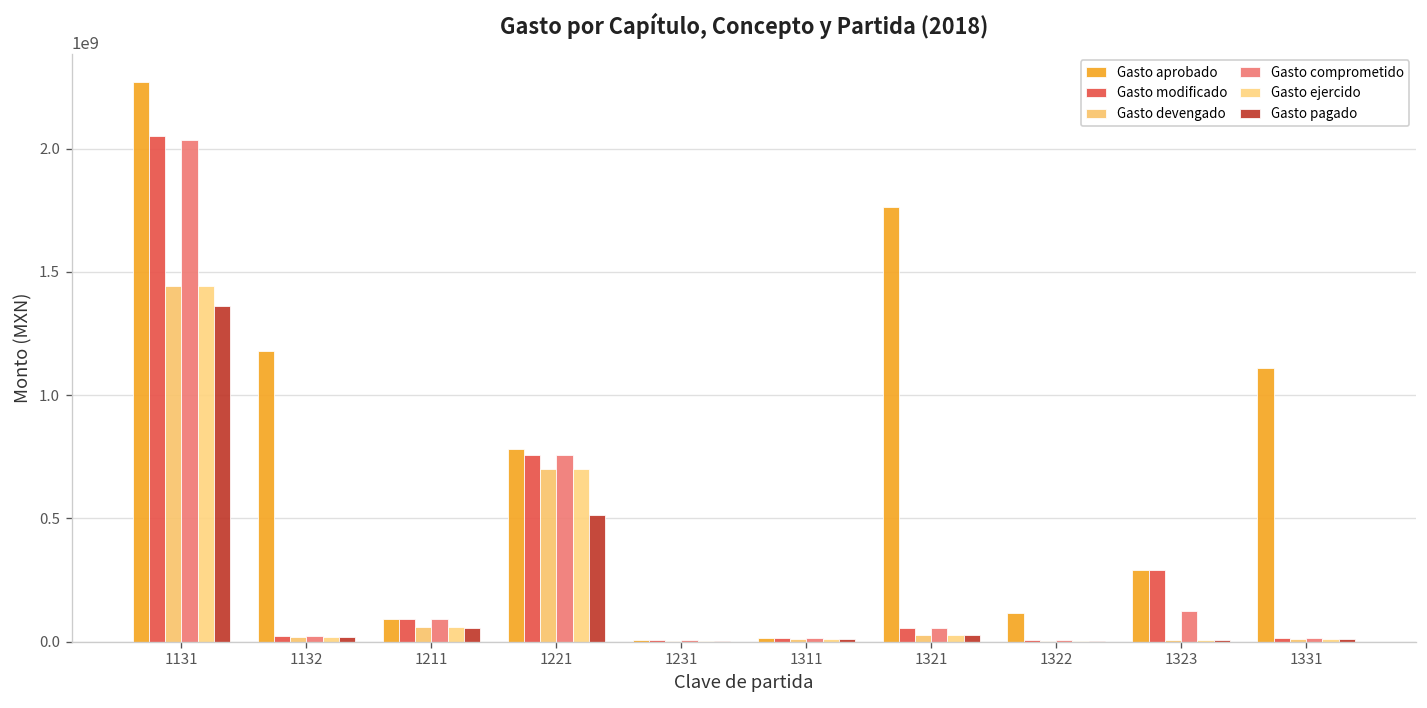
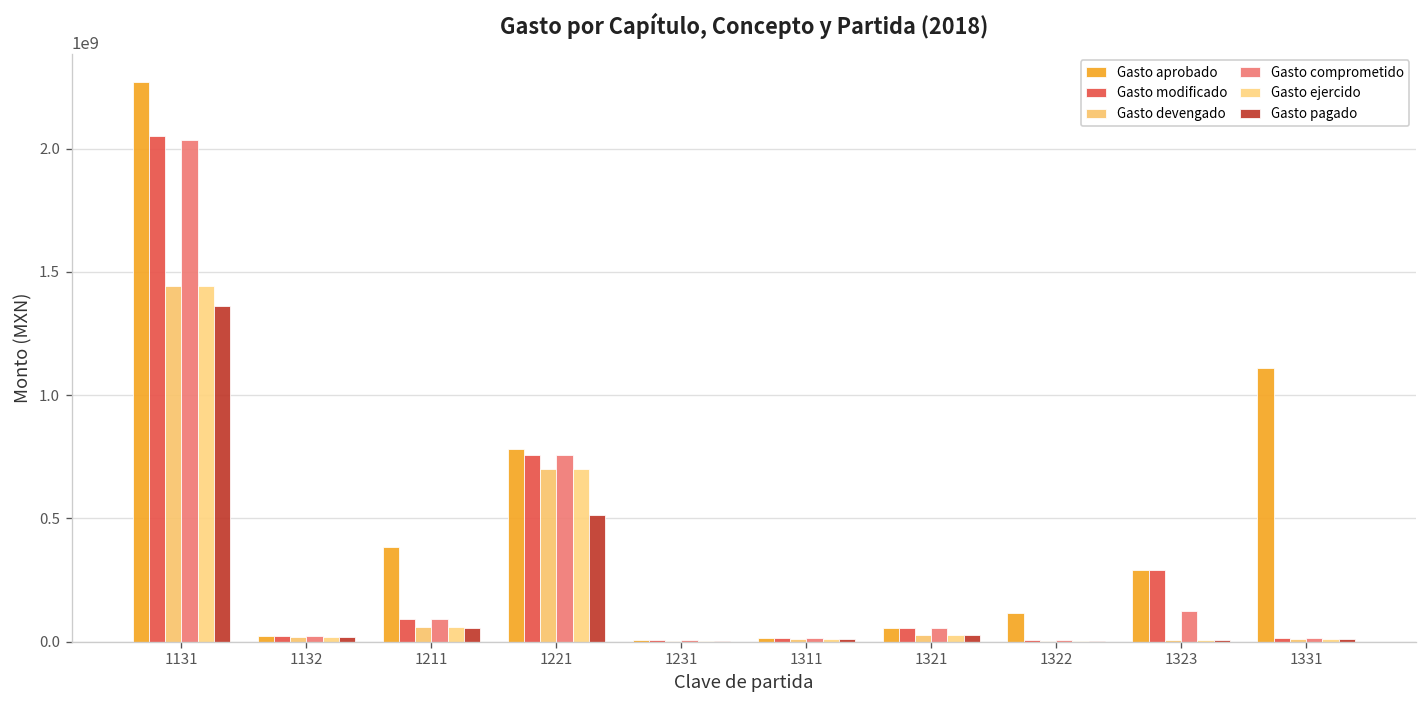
  {
    "Gasto aprobado": {
      "1131": 2270000000,
-     "1132": 1180000000,
-     "1211": 90000000,
+     "1132": 20000000,
+     "1211": 380000000,
      "1221": 780000000,
      "1311": 10000000,
-     "1321": 1760000000,
+     "1321": 50000000,
      "1322": 110000000,
      "1323": 290000000,
      "1331": 1110000000
    }
  }
